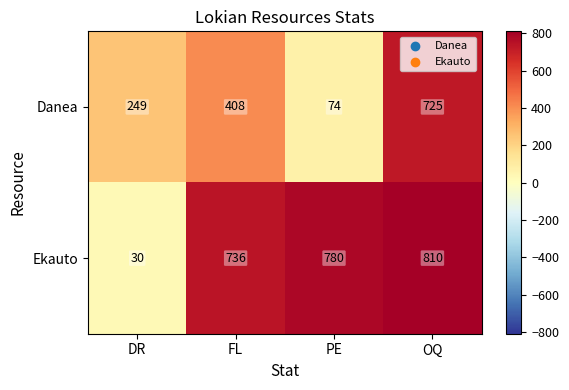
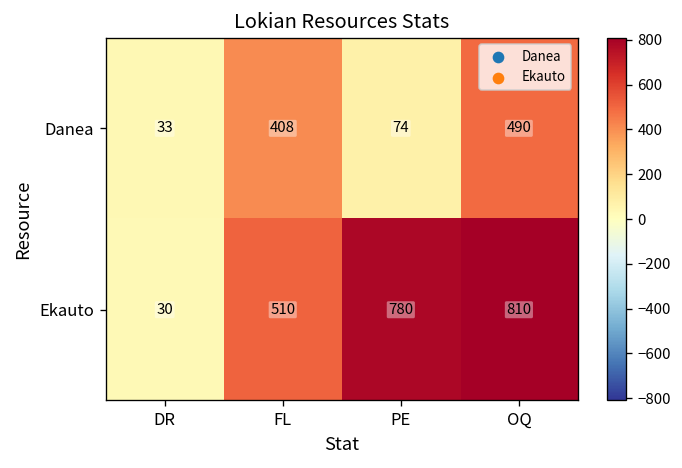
  {
    "Danea": {
-     "DR": 249,
-     "OQ": 725
+     "DR": 33,
+     "OQ": 490
    },
    "Ekauto": {
-     "FL": 736
+     "FL": 510
    }
  }
